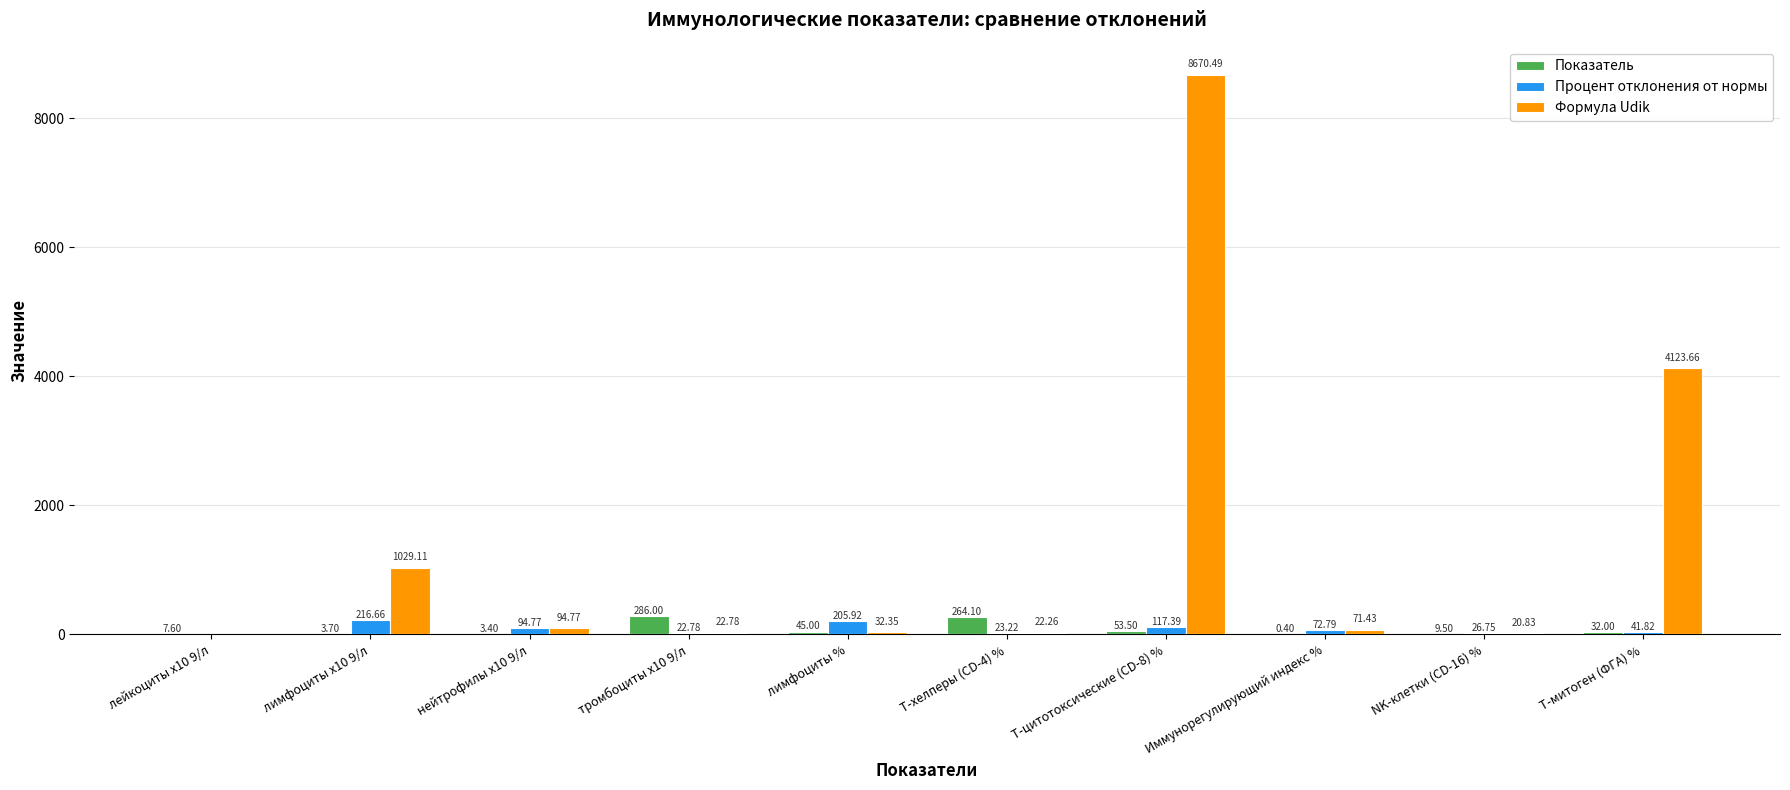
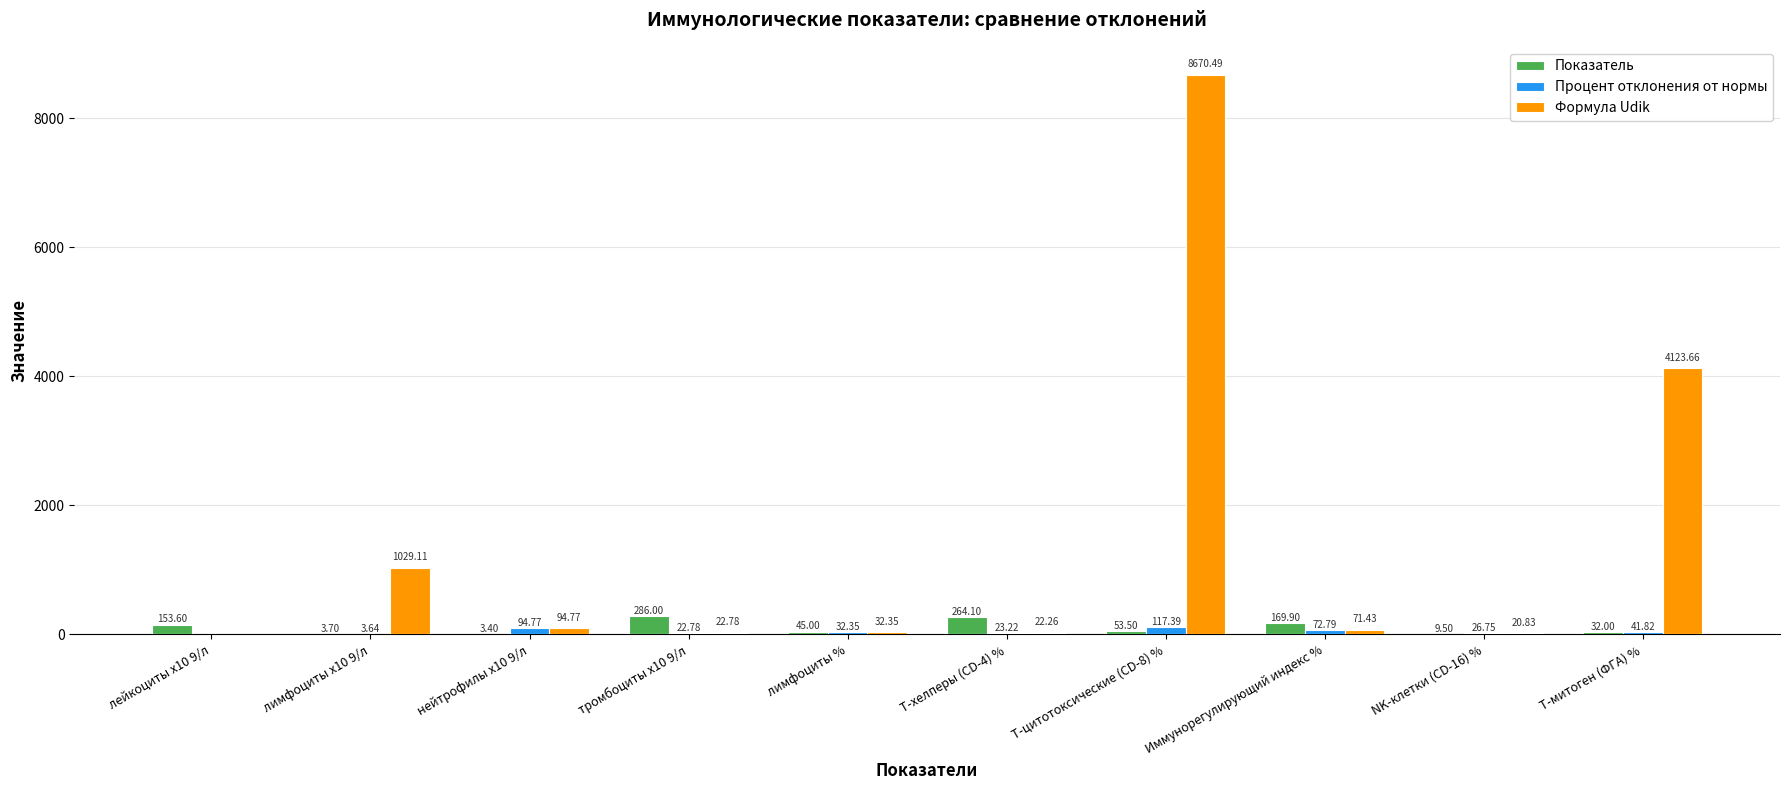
  {
    "Показатель": {
-     "лейкоциты х10 9/л": 7.60,
+     "лейкоциты х10 9/л": 153.60,
      "лимфоциты х10 9/л": 3.70,
      "нейтрофилы х10 9/л": 3.40,
      "тромбоциты х10 9/л": 286.00,
      "лимфоциты %": 45.00,
      "T-хелперы (CD-4) %": 264.10,
      "T-цитотоксические (CD-8) %": 53.50,
-     "Иммунорегулирующий индекс %": 0.40,
+     "Иммунорегулирующий индекс %": 169.90,
      "NK-клетки (CD-16) %": 9.50,
      "Т-митоген (ФГА) %": 32.00
    },
    "Процент отклонения от нормы": {
-     "лимфоциты х10 9/л": 216.66,
+     "лимфоциты х10 9/л": 3.64,
      "нейтрофилы х10 9/л": 94.77,
      "тромбоциты х10 9/л": 22.78,
-     "лимфоциты %": 205.92,
+     "лимфоциты %": 32.35,
      "T-хелперы (CD-4) %": 23.22,
      "T-цитотоксические (CD-8) %": 117.39,
      "Иммунорегулирующий индекс %": 72.79,
      "NK-клетки (CD-16) %": 26.75,
      "Т-митоген (ФГА) %": 41.82
    },
    "Формула Udik": {
      "лимфоциты х10 9/л": 1029.11,
      "нейтрофилы х10 9/л": 94.77,
      "тромбоциты х10 9/л": 22.78,
      "лимфоциты %": 32.35,
      "T-хелперы (CD-4) %": 22.26,
      "T-цитотоксические (CD-8) %": 8670.49,
      "Иммунорегулирующий индекс %": 71.43,
      "NK-клетки (CD-16) %": 20.83,
      "Т-митоген (ФГА) %": 4123.66
    }
  }
